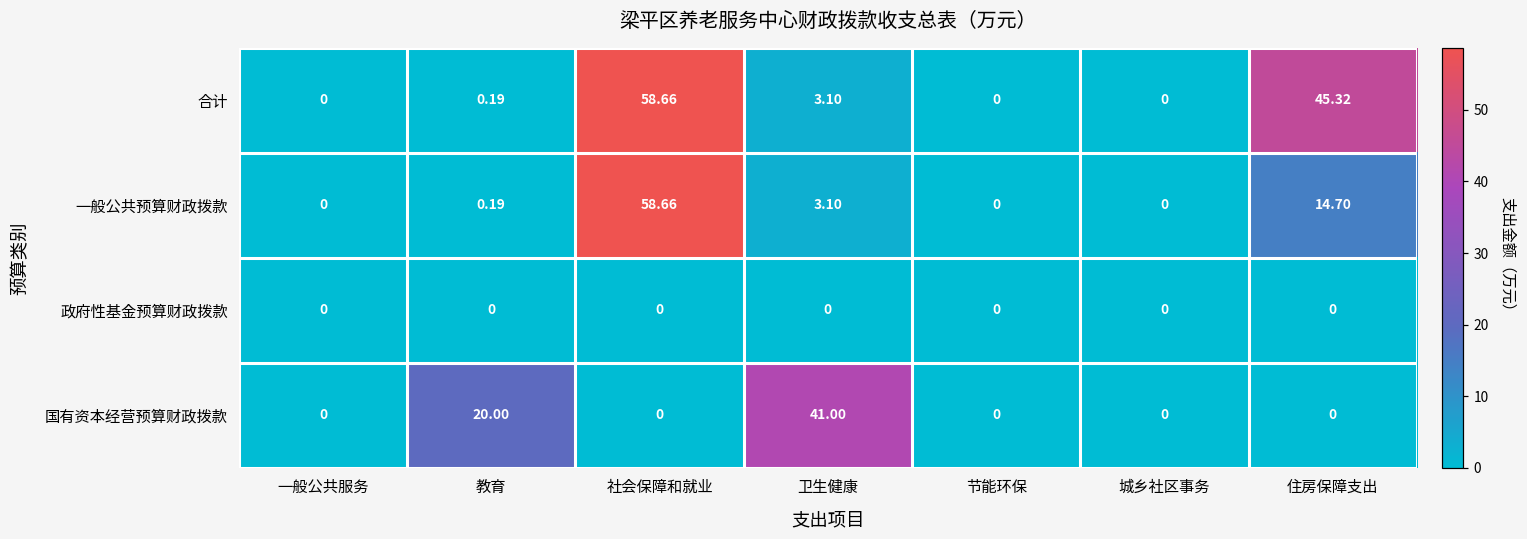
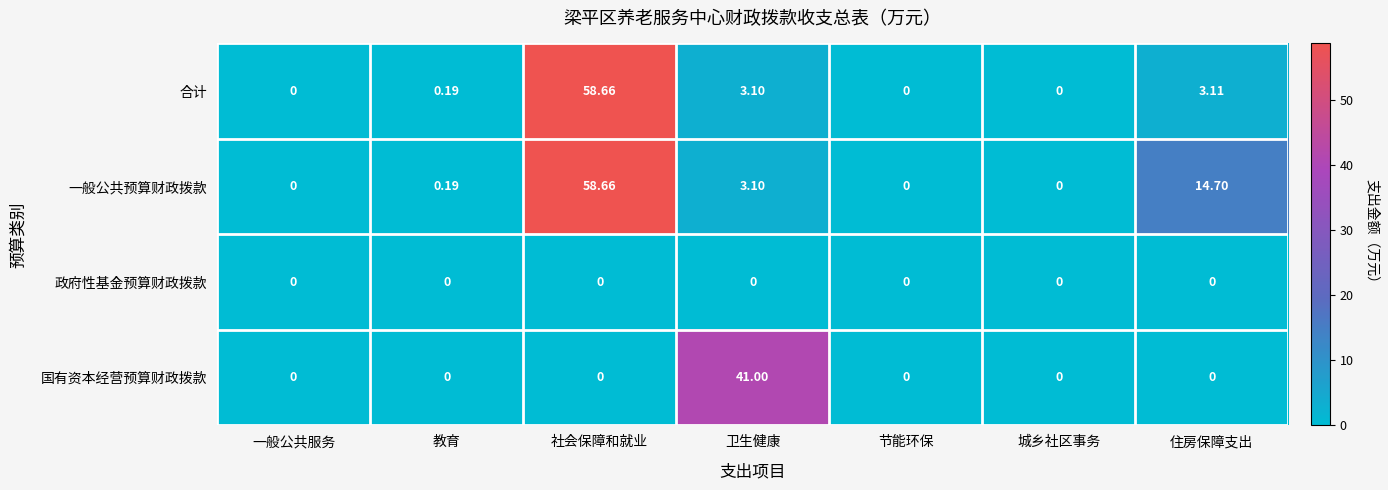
  {
    "合计": {
      "一般公共服务": 0,
      "教育": 0.19,
      "社会保障和就业": 58.66,
      "卫生健康": 3.10,
      "节能环保": 0,
      "城乡社区事务": 0,
-     "住房保障支出": 45.32
+     "住房保障支出": 3.11
    },
    "一般公共预算财政拨款": {
      "一般公共服务": 0,
      "教育": 0.19,
      "社会保障和就业": 58.66,
      "卫生健康": 3.10,
      "节能环保": 0,
      "城乡社区事务": 0,
      "住房保障支出": 14.70
    },
    "政府性基金预算财政拨款": {
      "一般公共服务": 0,
      "教育": 0,
      "社会保障和就业": 0,
      "卫生健康": 0,
      "节能环保": 0,
      "城乡社区事务": 0,
      "住房保障支出": 0
    },
    "国有资本经营预算财政拨款": {
      "一般公共服务": 0,
-     "教育": 20.00,
+     "教育": 0,
      "社会保障和就业": 0,
      "卫生健康": 41.00,
      "节能环保": 0,
      "城乡社区事务": 0,
      "住房保障支出": 0
    }
  }
